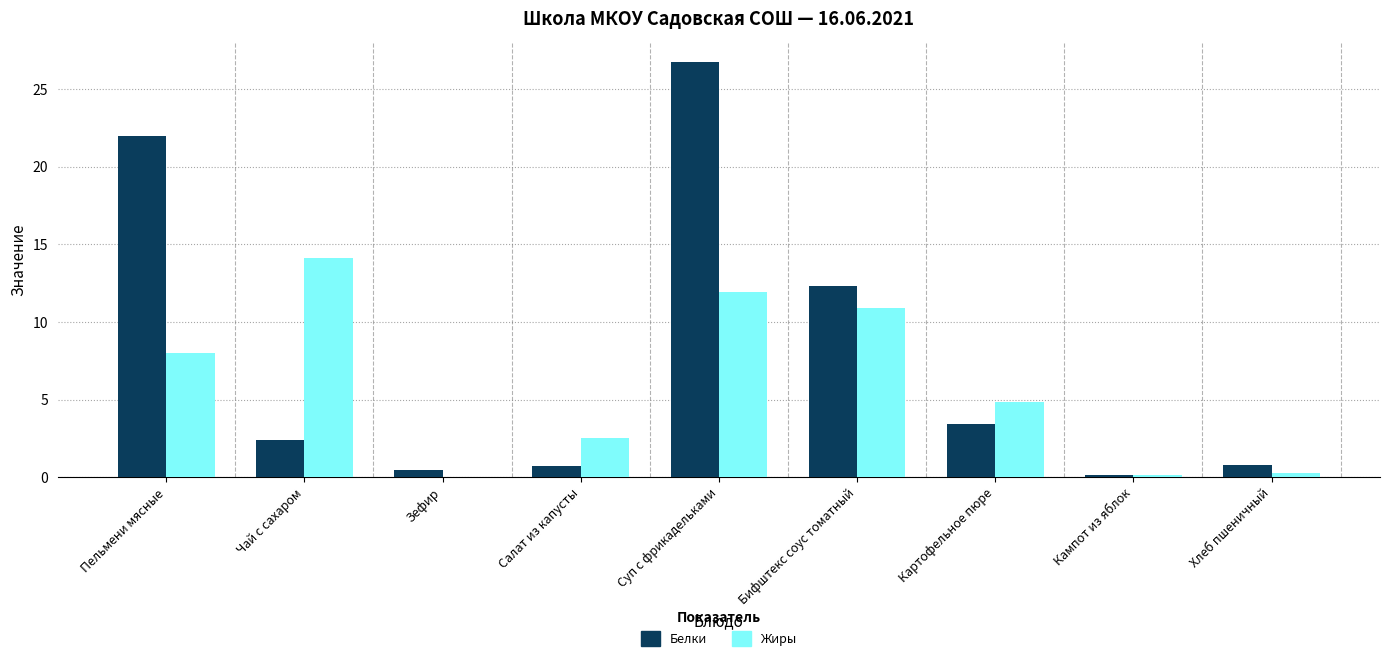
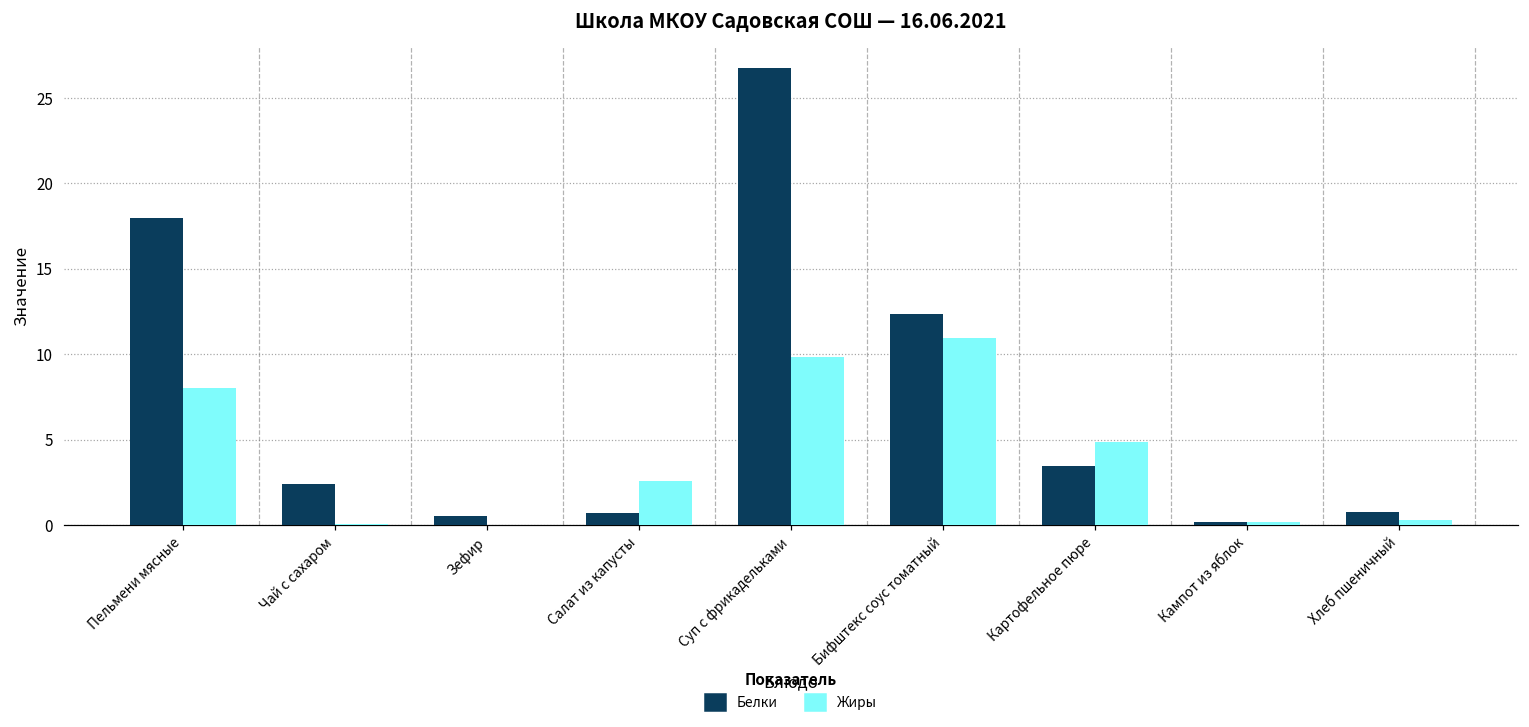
  {
    "Белки": {
-     "Пельмени мясные": 22,
+     "Пельмени мясные": 18,
      "Чай с сахаром": 2.4,
      "Зефир": 0.5,
      "Салат из капусты": 0.7,
      "Суп с фрикадельками": 26.7,
      "Бифштекс соус томатный": 12.3,
      "Картофельное пюре": 3.4,
      "Хлеб пшеничный": 0.8
    },
    "Жиры": {
      "Пельмени мясные": 8.0,
-     "Чай с сахаром": 14.1,
+     "Чай с сахаром": 0.0,
      "Зефир": 0.0,
      "Салат из капусты": 2.6,
-     "Суп с фрикадельками": 12.0,
+     "Суп с фрикадельками": 9.9,
      "Бифштекс соус томатный": 10.9,
      "Картофельное пюре": 4.9,
      "Хлеб пшеничный": 0.3
    }
  }
